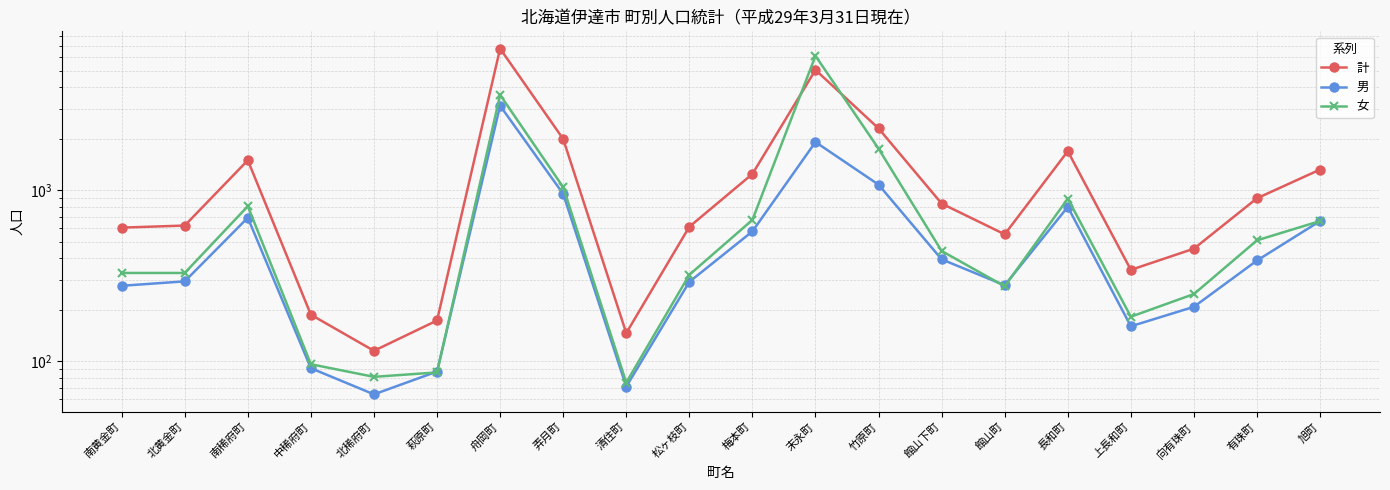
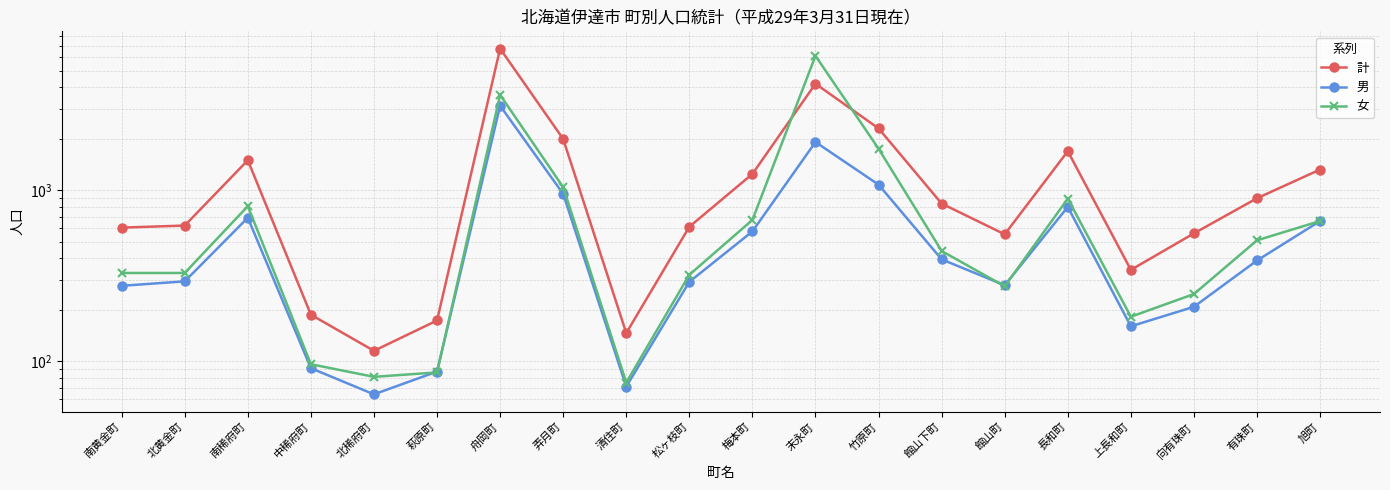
  {
    "計": {
      "南黄金町": 600,
      "北黄金町": 620,
      "南稀府町": 1500,
      "中稀府町": 190,
      "北稀府町": 120,
      "萩原町": 170,
      "舟岡町": 6700,
      "弄月町": 2000,
      "清住町": 150,
      "松ヶ枝町": 610,
      "梅本町": 1200,
-     "末永町": 5000,
+     "末永町": 4200,
      "竹原町": 2300,
      "館山下町": 800,
      "館山町": 550,
      "長和町": 1700,
      "上長和町": 340,
-     "向有珠町": 460,
+     "向有珠町": 560,
      "有珠町": 900,
      "旭町": 1300
    },
    "男": {
      "南黄金町": 280,
      "北黄金町": 290,
      "南稀府町": 690,
      "中稀府町": 90,
      "北稀府町": 64,
      "舟岡町": 3100,
      "弄月町": 1000,
      "清住町": 71,
      "松ヶ枝町": 290,
      "梅本町": 570,
      "末永町": 1900,
      "竹原町": 1100,
      "館山下町": 390,
      "長和町": 800,
      "上長和町": 160,
      "向有珠町": 210,
      "有珠町": 390
    },
    "女": {
      "南黄金町": 330,
      "北黄金町": 330,
      "南稀府町": 800,
      "中稀府町": 100,
      "北稀府町": 80,
      "舟岡町": 3600,
      "弄月町": 1000,
      "清住町": 80,
      "松ヶ枝町": 320,
      "梅本町": 670,
      "末永町": 6100,
      "竹原町": 1700,
      "館山下町": 440,
      "長和町": 900,
      "上長和町": 180,
      "向有珠町": 250,
      "有珠町": 510
    }
  }
